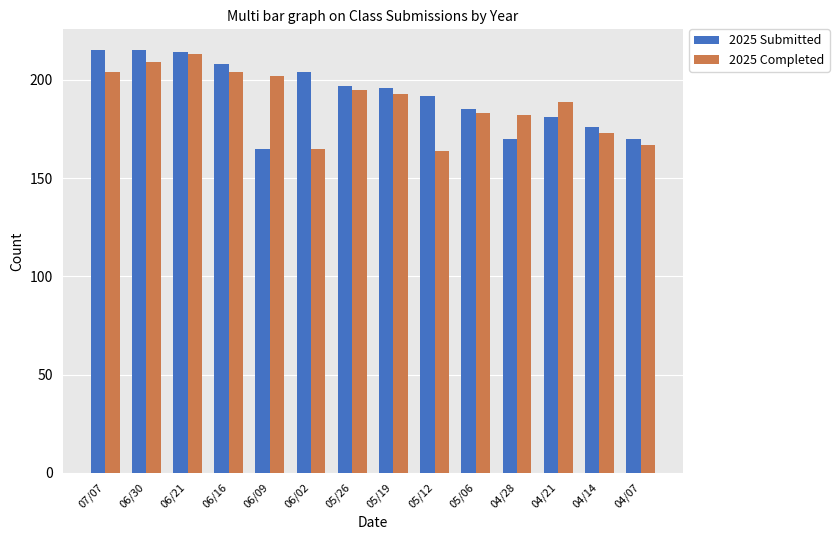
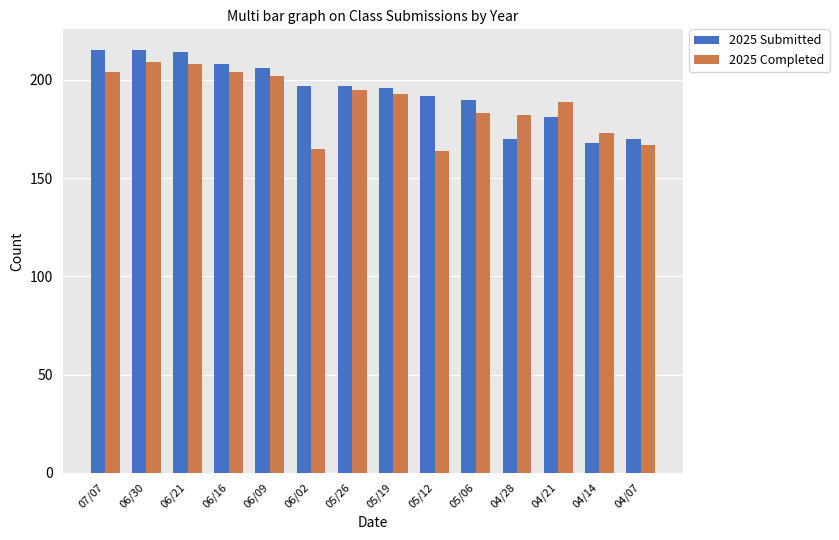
  {
    "2025 Submitted": {
      "07/07": 215,
      "06/30": 215,
      "06/21": 214,
      "06/16": 208,
-     "06/09": 165,
-     "06/02": 204,
+     "06/09": 206,
+     "06/02": 197,
      "05/26": 197,
      "05/19": 196,
      "05/12": 192,
-     "05/06": 185,
+     "05/06": 190,
      "04/28": 170,
      "04/21": 181,
-     "04/14": 176,
+     "04/14": 168,
      "04/07": 170
    },
    "2025 Completed": {
      "07/07": 204,
      "06/30": 209,
-     "06/21": 213,
+     "06/21": 208,
      "06/16": 204,
      "06/09": 202,
      "06/02": 165,
      "05/26": 195,
      "05/19": 193,
      "05/12": 164,
      "05/06": 183,
      "04/28": 182,
      "04/21": 189,
      "04/14": 173,
      "04/07": 167
    }
  }
